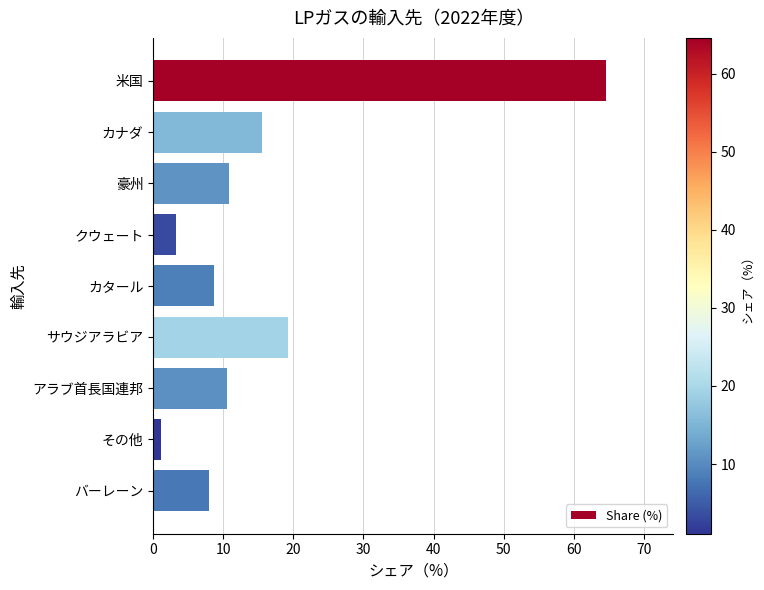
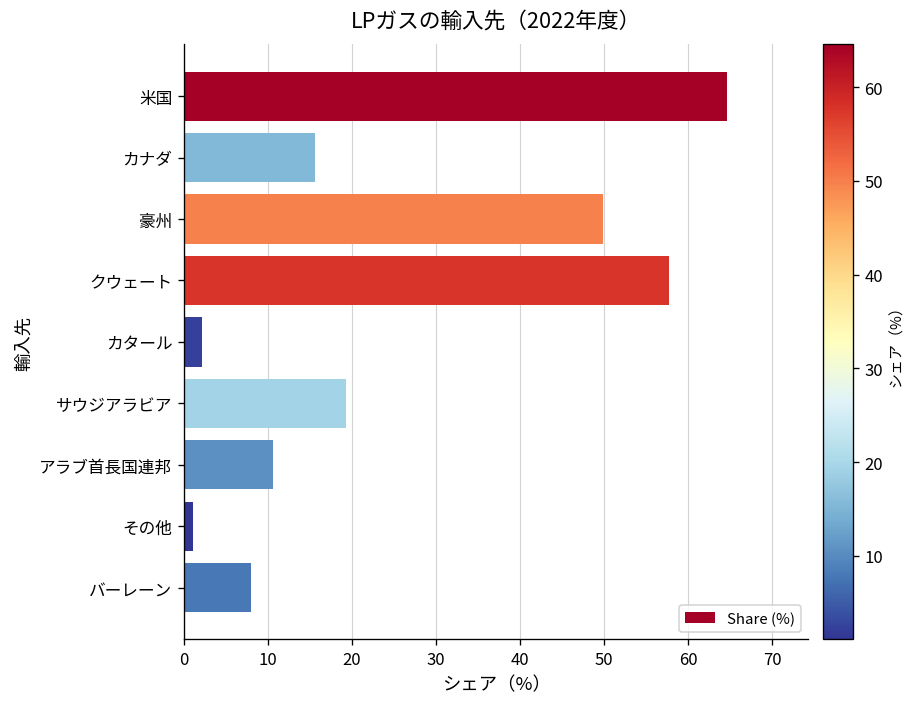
  {
    "米国": 65,
    "カナダ": 16,
-   "豪州": 11,
-   "クウェート": 3,
-   "カタール": 9,
+   "豪州": 50,
+   "クウェート": 58,
+   "カタール": 2,
    "サウジアラビア": 19,
    "アラブ首長国連邦": 11,
    "その他": 1,
    "バーレーン": 8
  }
